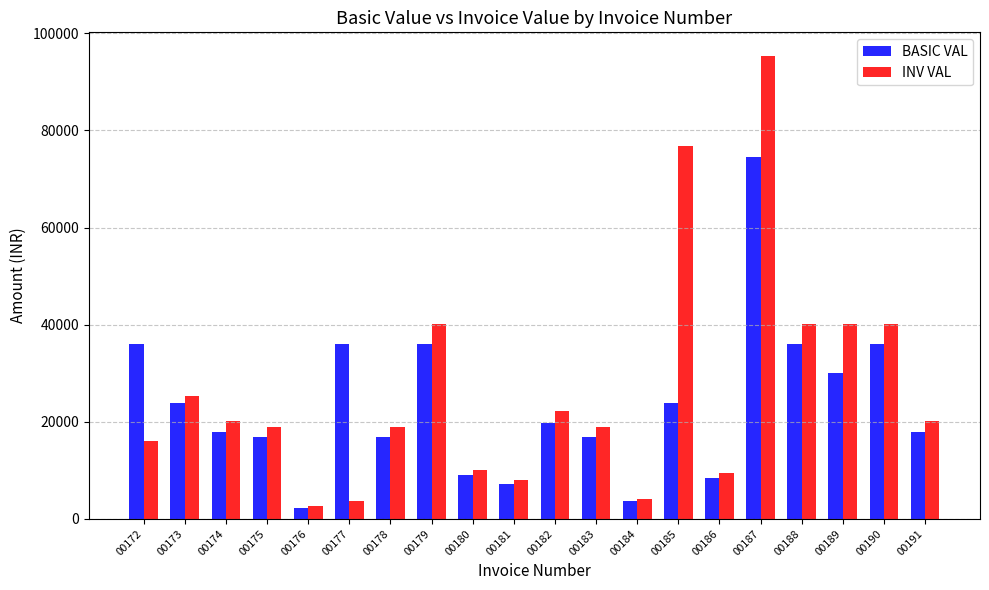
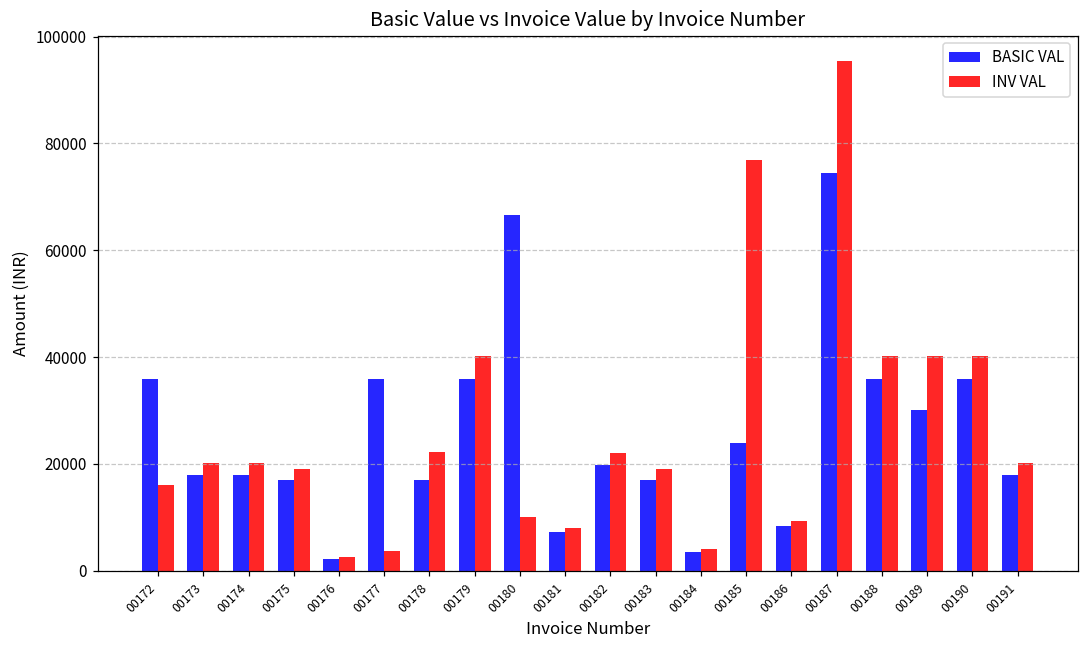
  {
    "BASIC VAL": {
      "00172": 36000,
-     "00173": 24000,
+     "00173": 18000,
      "00174": 18000,
      "00175": 17000,
      "00176": 2000,
      "00177": 36000,
      "00178": 17000,
      "00179": 36000,
-     "00180": 9000,
+     "00180": 67000,
      "00181": 7000,
      "00182": 20000,
      "00183": 17000,
      "00184": 4000,
      "00185": 24000,
      "00186": 8000,
      "00187": 75000,
      "00188": 36000,
      "00189": 30000,
      "00190": 36000,
      "00191": 18000
    },
    "INV VAL": {
      "00172": 16000,
-     "00173": 25000,
+     "00173": 20000,
      "00174": 20000,
      "00175": 19000,
      "00176": 3000,
      "00177": 4000,
-     "00178": 19000,
+     "00178": 22000,
      "00179": 40000,
      "00180": 10000,
      "00181": 8000,
      "00182": 22000,
      "00183": 19000,
      "00184": 4000,
      "00185": 77000,
      "00186": 9000,
      "00187": 95000,
      "00188": 40000,
      "00189": 40000,
      "00190": 40000,
      "00191": 20000
    }
  }
